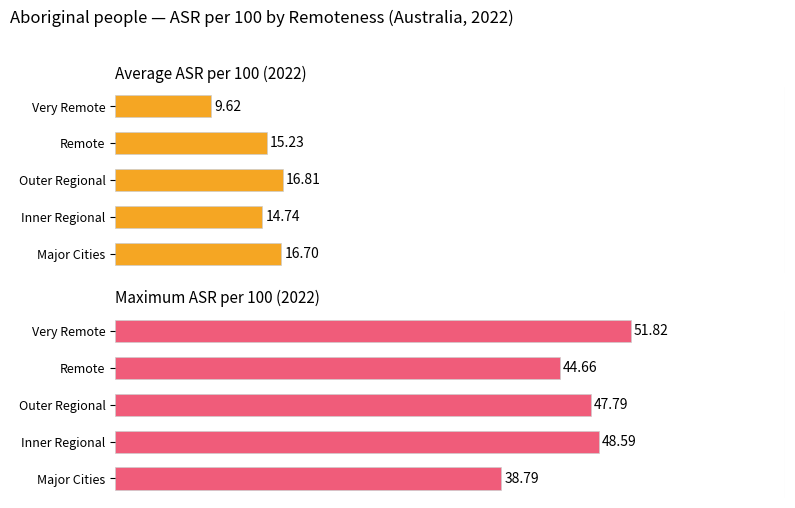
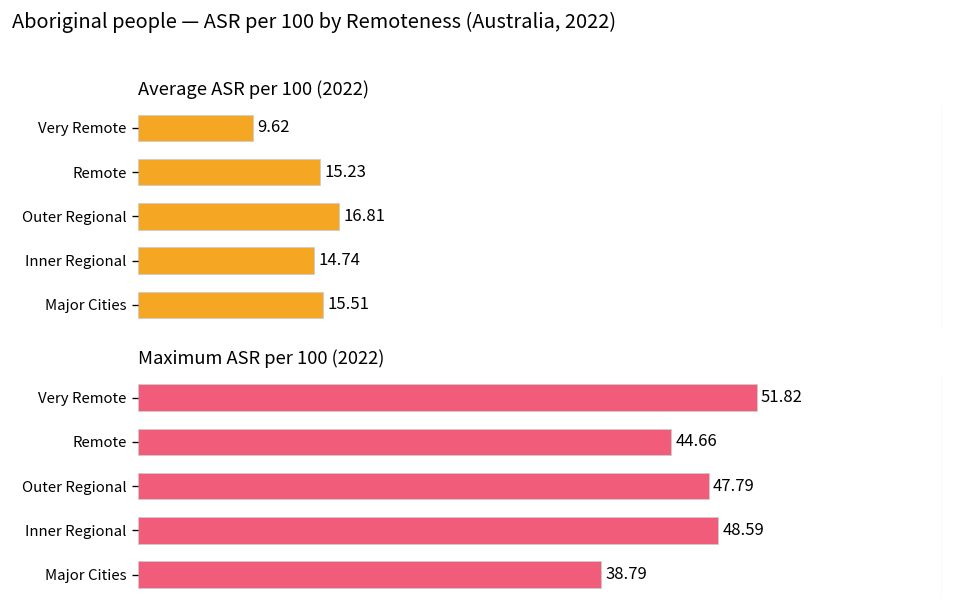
  {
    "Average ASR per 100 (2022)": {
-     "Major Cities": 16.70
+     "Major Cities": 15.51
    }
  }
